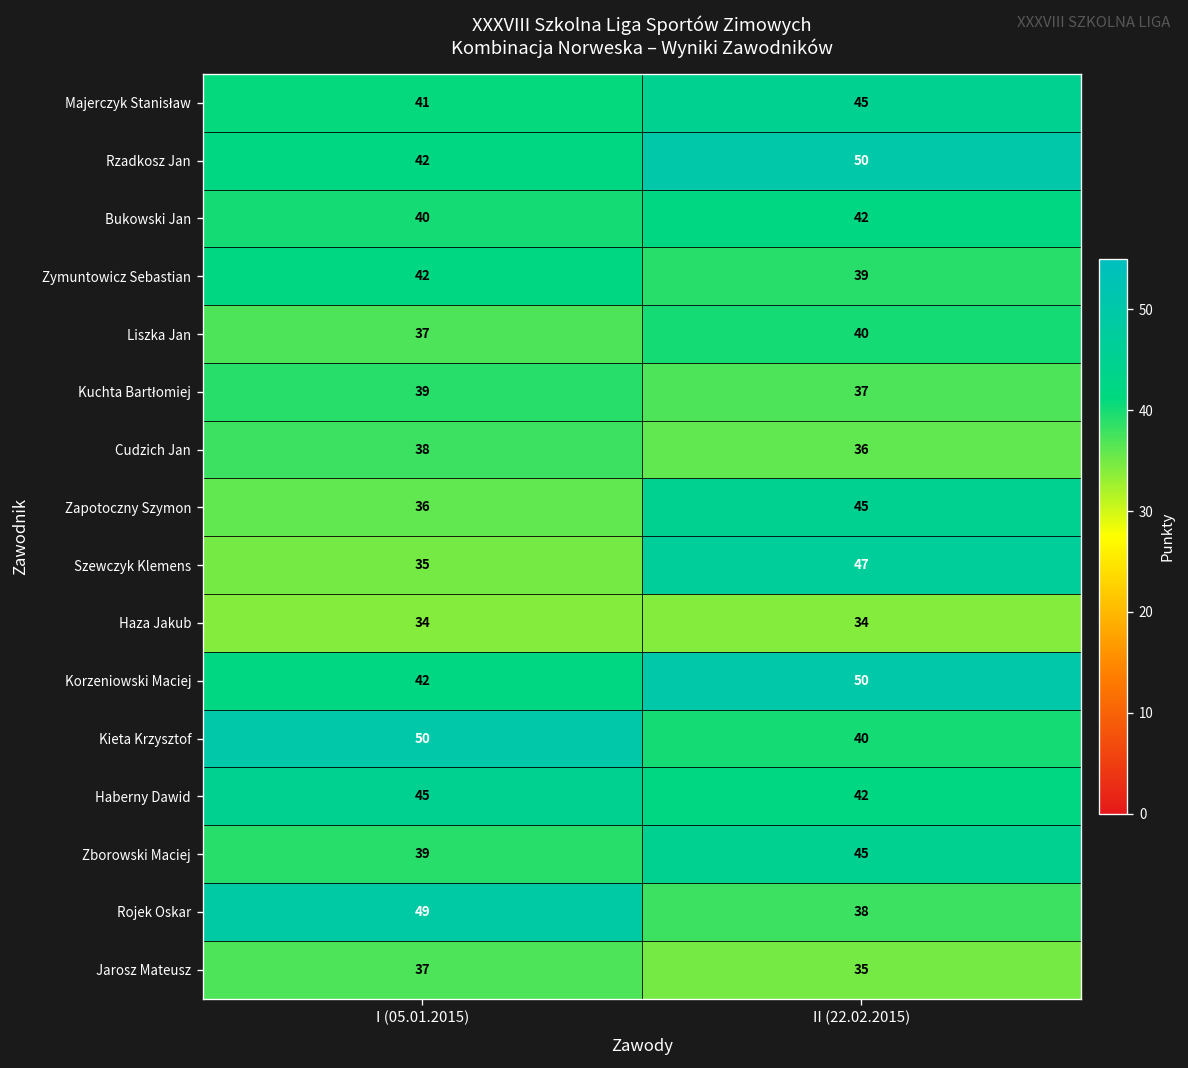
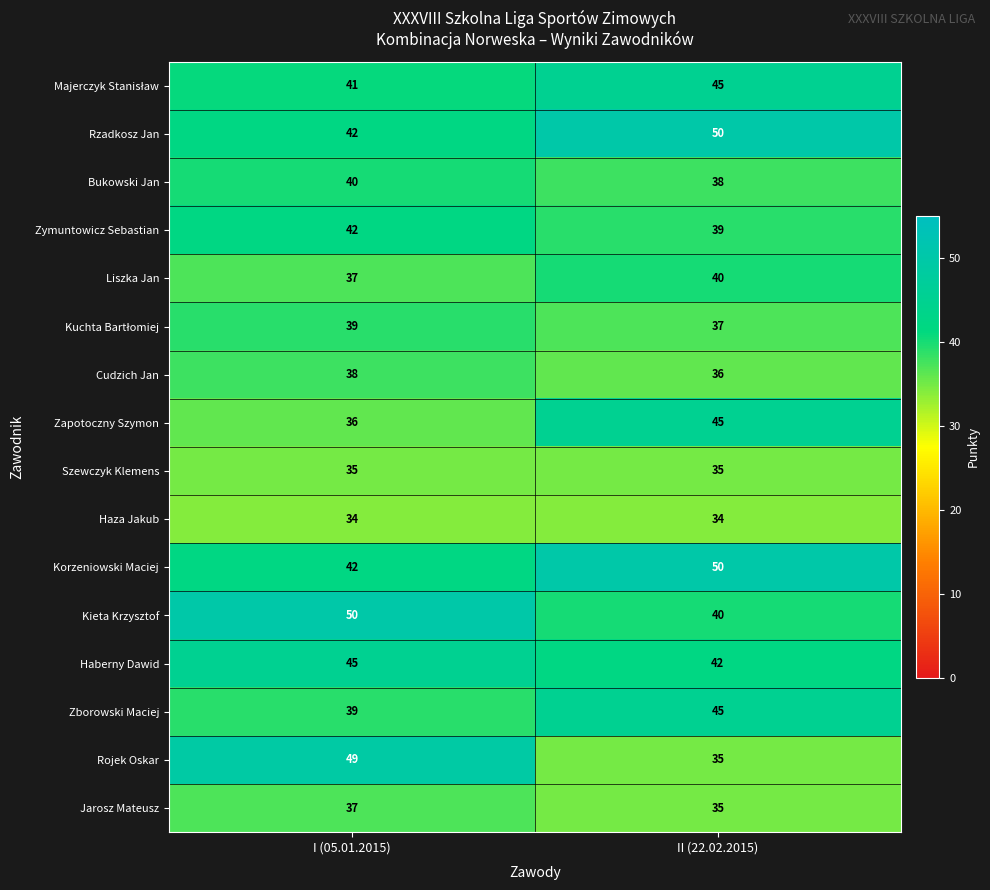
  {
    "Majerczyk Stanisław": {
      "I (05.01.2015)": 41,
      "II (22.02.2015)": 45
    },
    "Rzadkosz Jan": {
      "I (05.01.2015)": 42,
      "II (22.02.2015)": 50
    },
    "Bukowski Jan": {
      "I (05.01.2015)": 40,
-     "II (22.02.2015)": 42
+     "II (22.02.2015)": 38
    },
    "Zymuntowicz Sebastian": {
      "I (05.01.2015)": 42,
      "II (22.02.2015)": 39
    },
    "Liszka Jan": {
      "I (05.01.2015)": 37,
      "II (22.02.2015)": 40
    },
    "Kuchta Bartłomiej": {
      "I (05.01.2015)": 39,
      "II (22.02.2015)": 37
    },
    "Cudzich Jan": {
      "I (05.01.2015)": 38,
      "II (22.02.2015)": 36
    },
    "Zapotoczny Szymon": {
      "I (05.01.2015)": 36,
      "II (22.02.2015)": 45
    },
    "Szewczyk Klemens": {
      "I (05.01.2015)": 35,
-     "II (22.02.2015)": 47
+     "II (22.02.2015)": 35
    },
    "Haza Jakub": {
      "I (05.01.2015)": 34,
      "II (22.02.2015)": 34
    },
    "Korzeniowski Maciej": {
      "I (05.01.2015)": 42,
      "II (22.02.2015)": 50
    },
    "Kieta Krzysztof": {
      "I (05.01.2015)": 50,
      "II (22.02.2015)": 40
    },
    "Haberny Dawid": {
      "I (05.01.2015)": 45,
      "II (22.02.2015)": 42
    },
    "Zborowski Maciej": {
      "I (05.01.2015)": 39,
      "II (22.02.2015)": 45
    },
    "Rojek Oskar": {
      "I (05.01.2015)": 49,
-     "II (22.02.2015)": 38
+     "II (22.02.2015)": 35
    },
    "Jarosz Mateusz": {
      "I (05.01.2015)": 37,
      "II (22.02.2015)": 35
    }
  }
